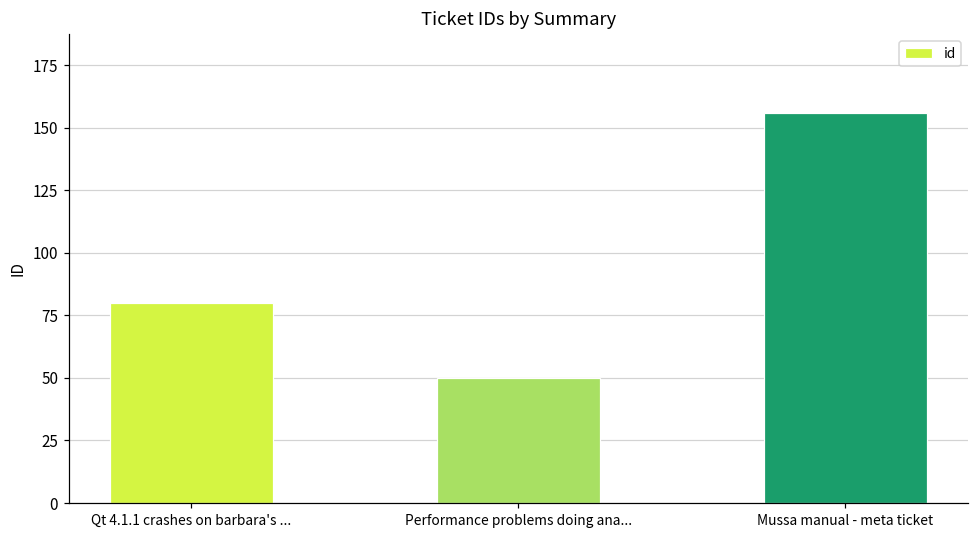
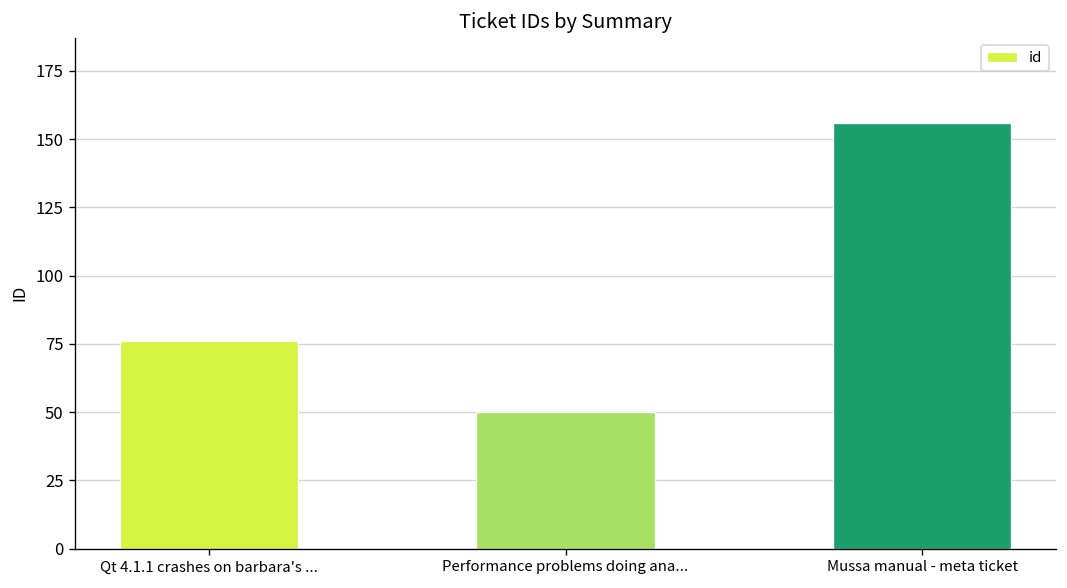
  {
-   "Qt 4.1.1 crashes on barbara's ...": 80,
+   "Qt 4.1.1 crashes on barbara's ...": 76,
    "Performance problems doing ana...": 50,
    "Mussa manual - meta ticket": 156
  }
